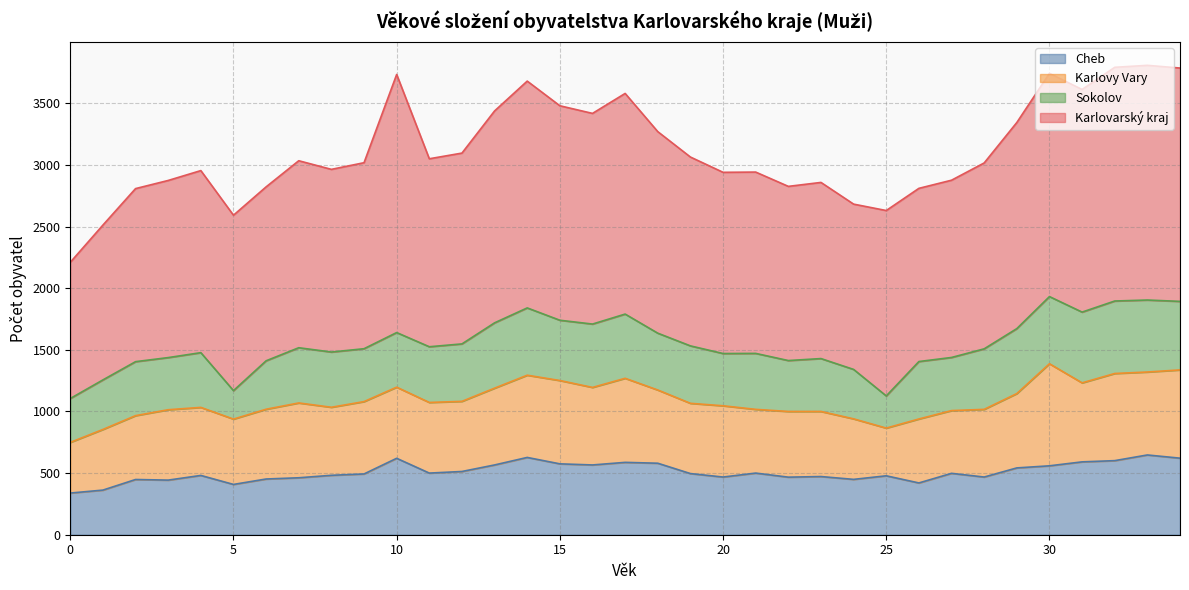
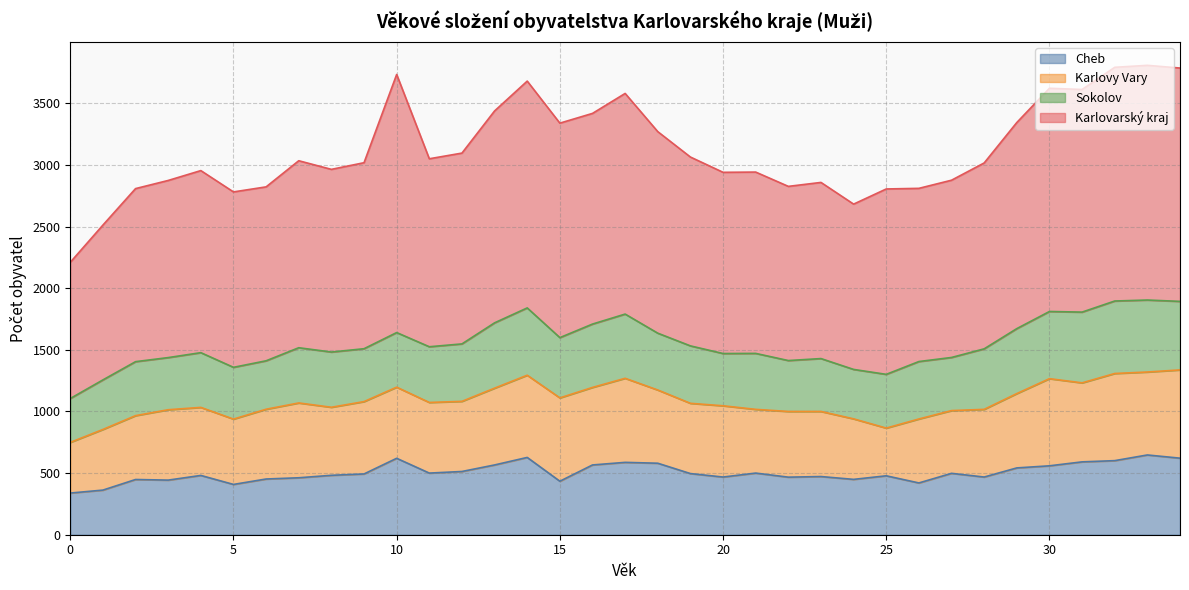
  {
    "Cheb": {
      "0": 340,
      "5": 410,
      "10": 620,
-     "15": 580,
+     "15": 430,
      "20": 470,
      "25": 480,
      "30": 560
    },
    "Karlovy Vary": {
      "0": 410,
      "5": 530,
      "10": 580,
      "15": 680,
      "20": 580,
      "25": 390,
-     "30": 830
+     "30": 710
    },
    "Sokolov": {
      "0": 360,
-     "5": 230,
+     "5": 420,
      "10": 440,
      "15": 490,
      "20": 420,
-     "25": 260,
+     "25": 440,
      "30": 550
    },
    "Karlovarský kraj": {
      "0": 1110,
      "5": 1420,
      "10": 2090,
      "15": 1740,
      "20": 1470,
      "25": 1500
    }
  }
